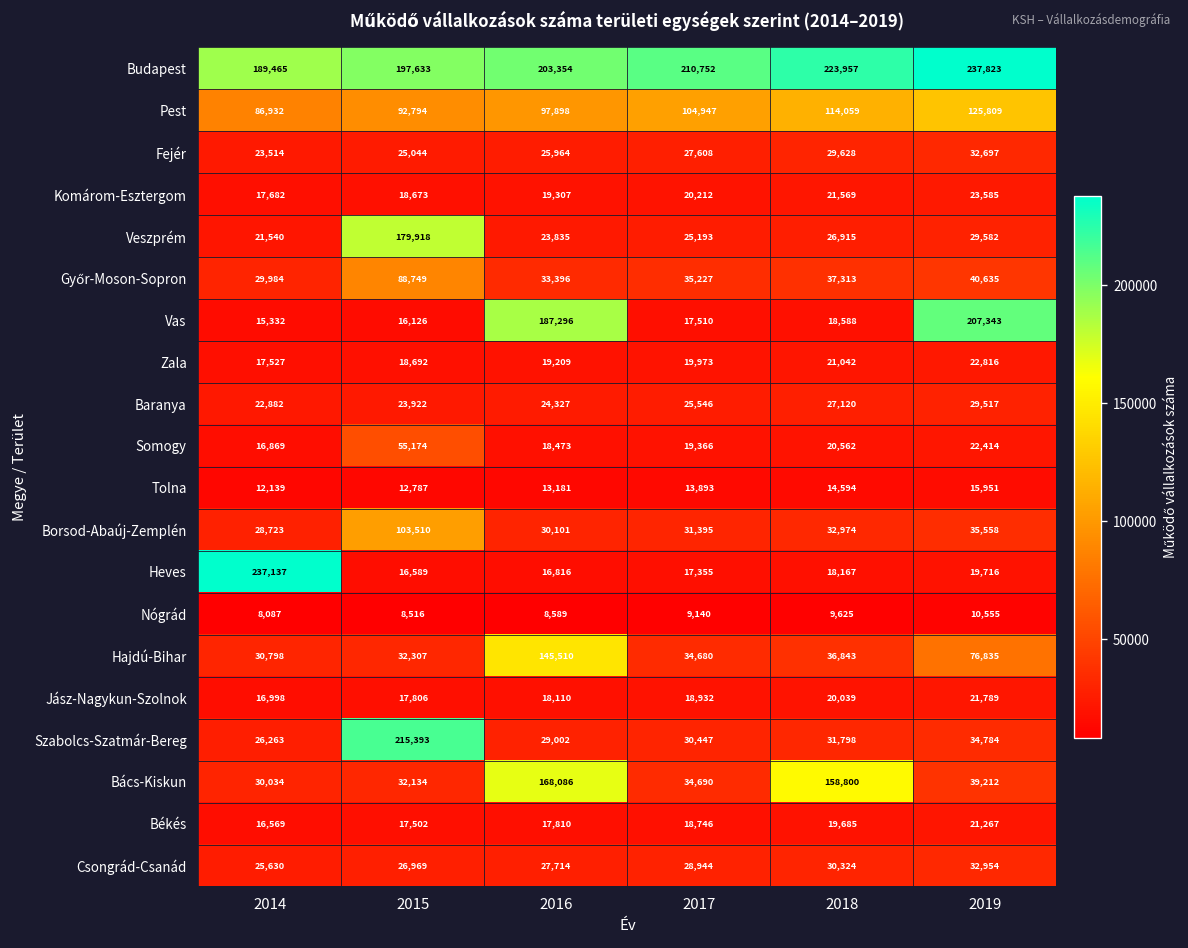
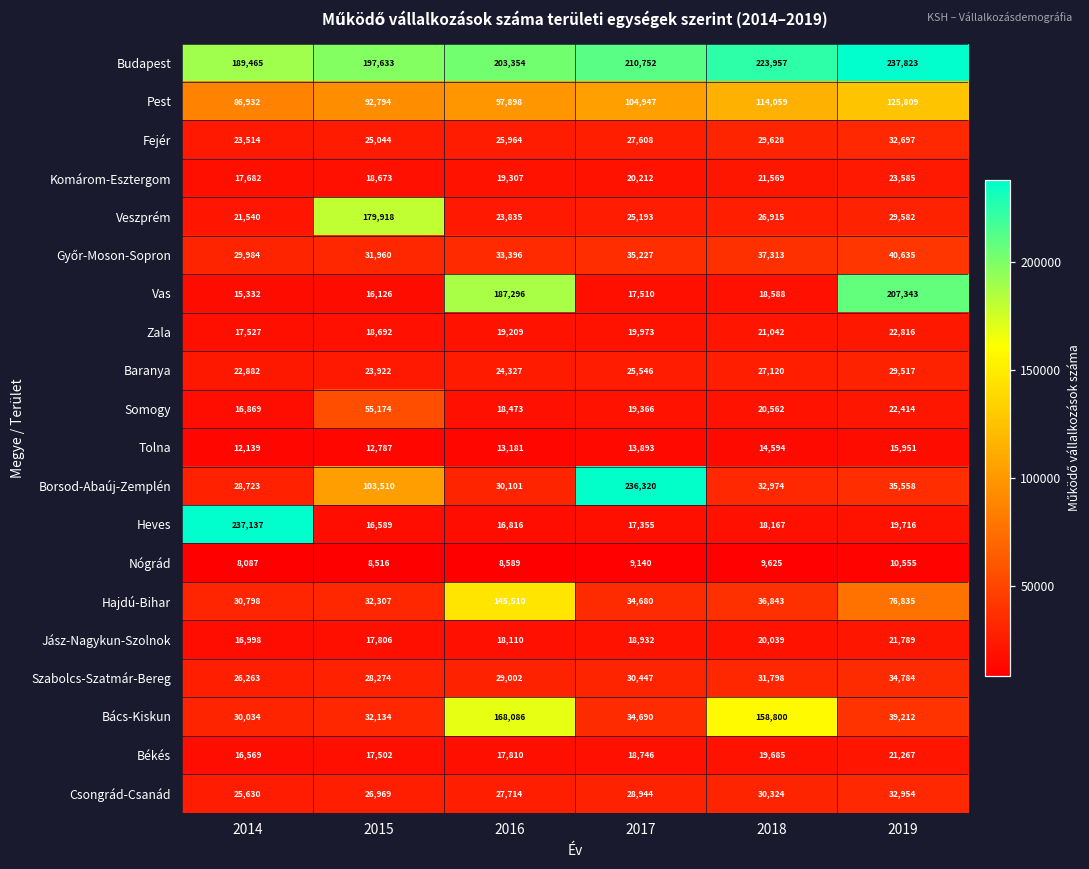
  {
    "Budapest": {
      "2014": "189,465",
      "2015": "197,633",
      "2016": "203,354",
      "2017": "210,752",
      "2018": "223,957",
      "2019": "237,823"
    },
    "Pest": {
      "2014": "86,932",
      "2015": "92,794",
      "2016": "97,898",
      "2017": "104,947",
      "2018": "114,059",
      "2019": "125,809"
    },
    "Fejér": {
      "2014": "23,514",
      "2015": "25,044",
      "2016": "25,964",
      "2017": "27,608",
      "2018": "29,628",
      "2019": "32,697"
    },
    "Komárom-Esztergom": {
      "2014": "17,682",
      "2015": "18,673",
      "2016": "19,307",
      "2017": "20,212",
      "2018": "21,569",
      "2019": "23,585"
    },
    "Veszprém": {
      "2014": "21,540",
      "2015": "179,918",
      "2016": "23,835",
      "2017": "25,193",
      "2018": "26,915",
      "2019": "29,582"
    },
    "Győr-Moson-Sopron": {
      "2014": "29,984",
-     "2015": "88,749",
+     "2015": "31,960",
      "2016": "33,396",
      "2017": "35,227",
      "2018": "37,313",
      "2019": "40,635"
    },
    "Vas": {
      "2014": "15,332",
      "2015": "16,126",
      "2016": "187,296",
      "2017": "17,510",
      "2018": "18,588",
      "2019": "207,343"
    },
    "Zala": {
      "2014": "17,527",
      "2015": "18,692",
      "2016": "19,209",
      "2017": "19,973",
      "2018": "21,042",
      "2019": "22,816"
    },
    "Baranya": {
      "2014": "22,882",
      "2015": "23,922",
      "2016": "24,327",
      "2017": "25,546",
      "2018": "27,120",
      "2019": "29,517"
    },
    "Somogy": {
      "2014": "16,869",
      "2015": "55,174",
      "2016": "18,473",
      "2017": "19,366",
      "2018": "20,562",
      "2019": "22,414"
    },
    "Tolna": {
      "2014": "12,139",
      "2015": "12,787",
      "2016": "13,181",
      "2017": "13,893",
      "2018": "14,594",
      "2019": "15,951"
    },
    "Borsod-Abaúj-Zemplén": {
      "2014": "28,723",
      "2015": "103,510",
      "2016": "30,101",
-     "2017": "31,395",
+     "2017": "236,320",
      "2018": "32,974",
      "2019": "35,558"
    },
    "Heves": {
      "2014": "237,137",
      "2015": "16,589",
      "2016": "16,816",
      "2017": "17,355",
      "2018": "18,167",
      "2019": "19,716"
    },
    "Nógrád": {
      "2014": "8,087",
      "2015": "8,516",
      "2016": "8,589",
      "2017": "9,140",
      "2018": "9,625",
      "2019": "10,555"
    },
    "Hajdú-Bihar": {
      "2014": "30,798",
      "2015": "32,307",
      "2016": "145,510",
      "2017": "34,680",
      "2018": "36,843",
      "2019": "76,835"
    },
    "Jász-Nagykun-Szolnok": {
      "2014": "16,998",
      "2015": "17,806",
      "2016": "18,110",
      "2017": "18,932",
      "2018": "20,039",
      "2019": "21,789"
    },
    "Szabolcs-Szatmár-Bereg": {
      "2014": "26,263",
-     "2015": "215,393",
+     "2015": "28,274",
      "2016": "29,002",
      "2017": "30,447",
      "2018": "31,798",
      "2019": "34,784"
    },
    "Bács-Kiskun": {
      "2014": "30,034",
      "2015": "32,134",
      "2016": "168,086",
      "2017": "34,690",
      "2018": "158,800",
      "2019": "39,212"
    },
    "Békés": {
      "2014": "16,569",
      "2015": "17,502",
      "2016": "17,810",
      "2017": "18,746",
      "2018": "19,685",
      "2019": "21,267"
    },
    "Csongrád-Csanád": {
      "2014": "25,630",
      "2015": "26,969",
      "2016": "27,714",
      "2017": "28,944",
      "2018": "30,324",
      "2019": "32,954"
    }
  }
